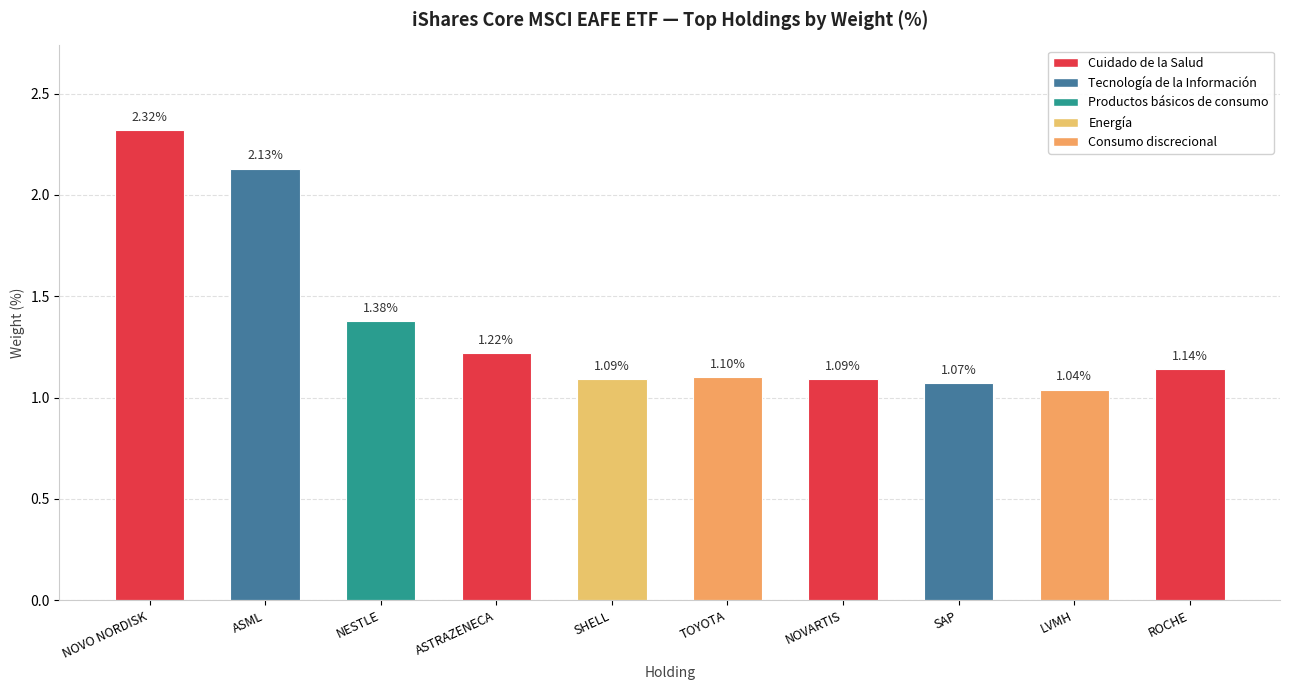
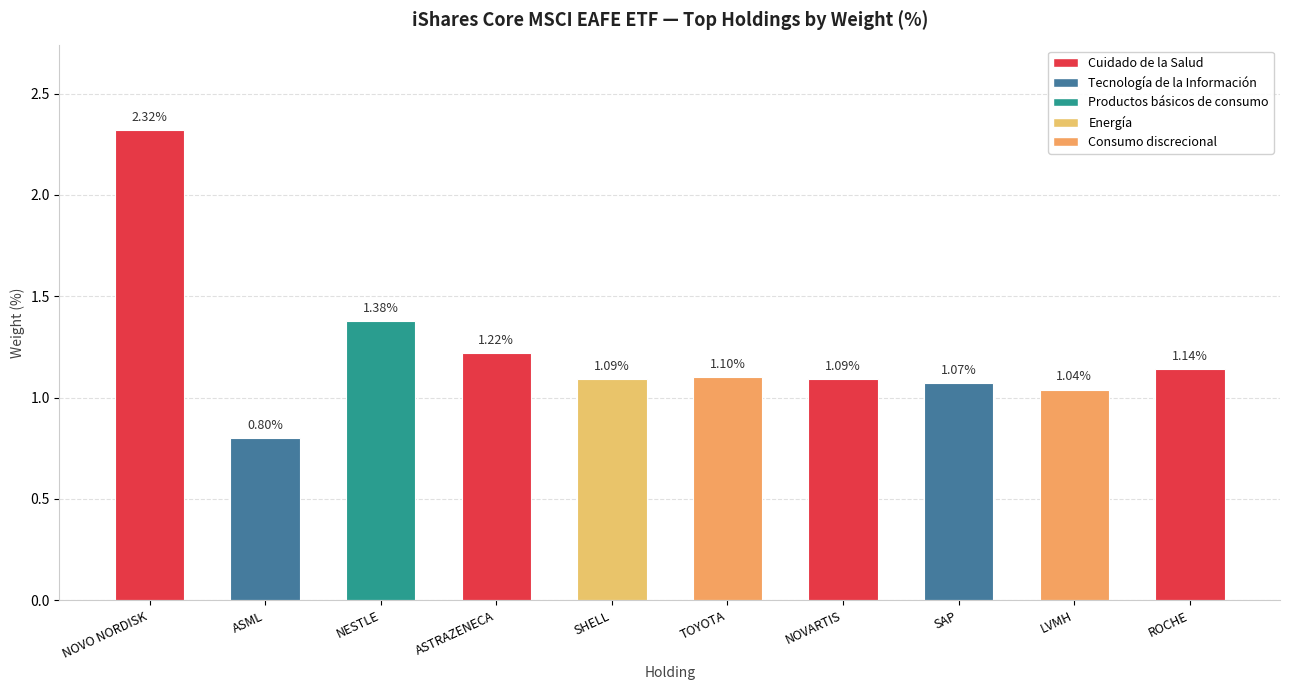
  {
    "NOVO NORDISK": "2.32%",
-   "ASML": "2.13%",
+   "ASML": "0.80%",
    "NESTLE": "1.38%",
    "ASTRAZENECA": "1.22%",
    "SHELL": "1.09%",
    "TOYOTA": "1.10%",
    "NOVARTIS": "1.09%",
    "SAP": "1.07%",
    "LVMH": "1.04%",
    "ROCHE": "1.14%"
  }
